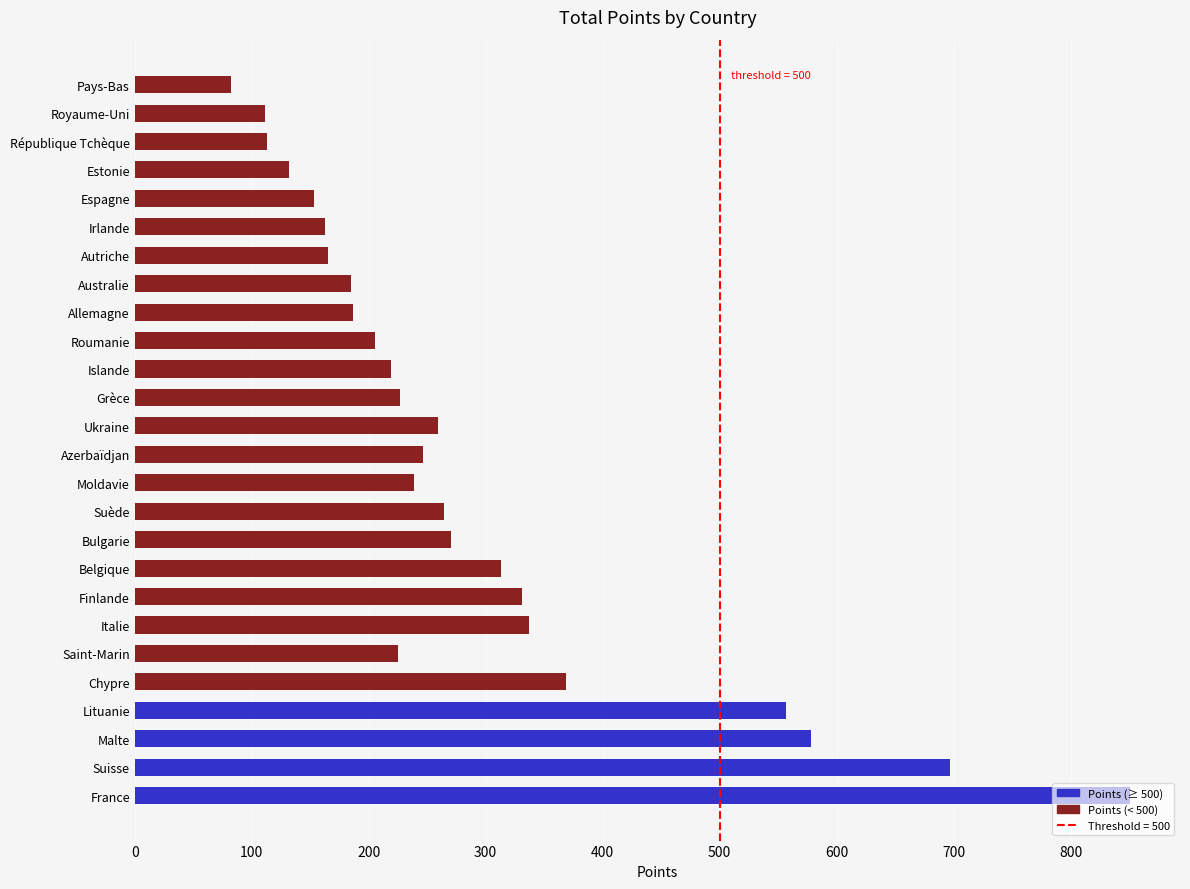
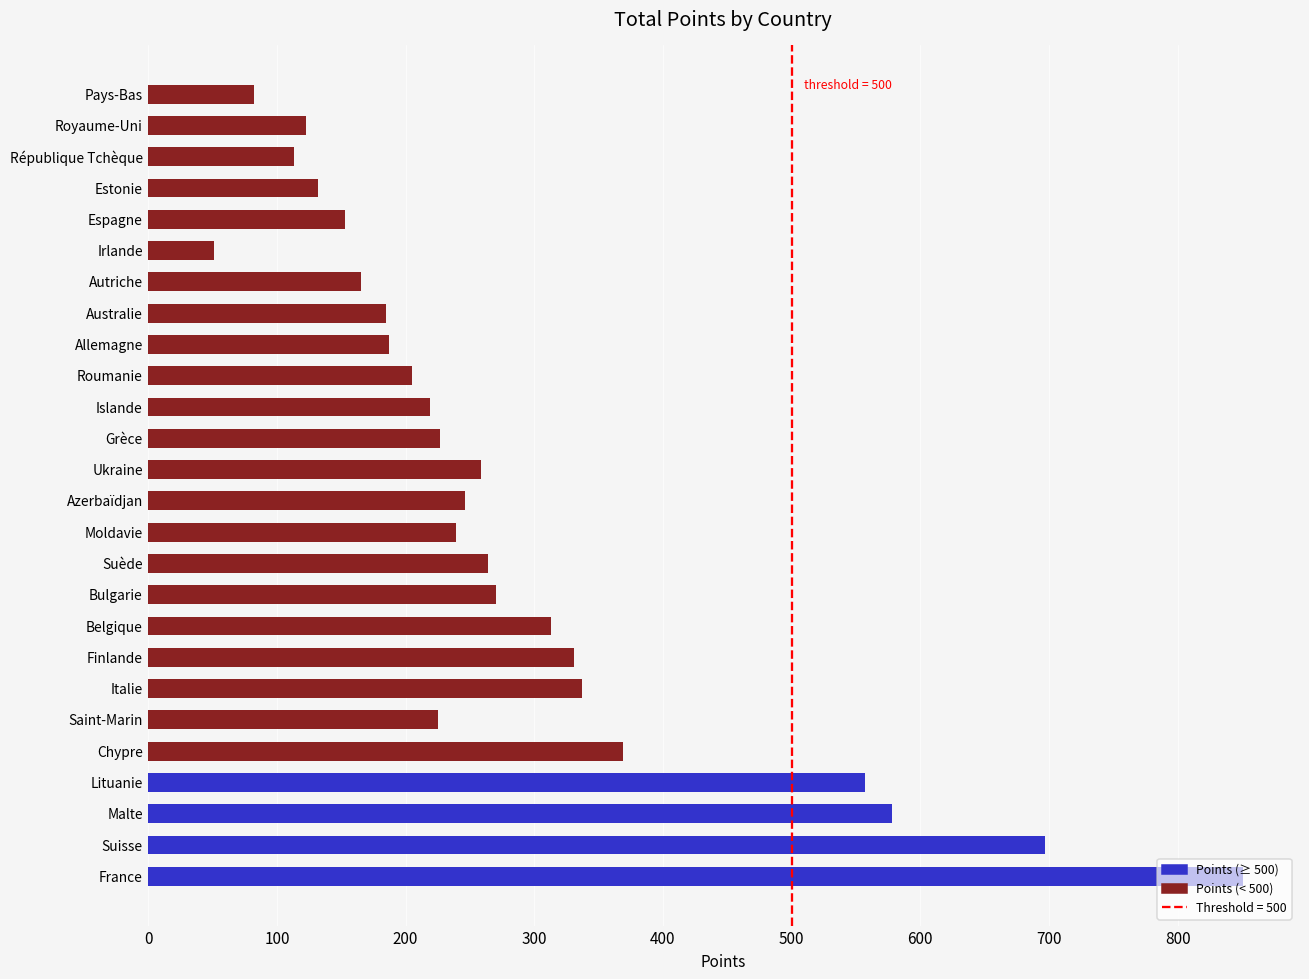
  {
    "Points (≥ 500)": {
      "Pays-Bas": 0,
      "Royaume-Uni": 0,
      "République Tchèque": 0,
      "Estonie": 0,
      "Espagne": 0,
      "Irlande": 0,
      "Autriche": 0,
      "Australie": 0,
      "Allemagne": 0,
      "Roumanie": 0,
      "Islande": 0,
      "Grèce": 0,
      "Ukraine": 0,
      "Azerbaïdjan": 0,
      "Moldavie": 0,
      "Suède": 0,
      "Bulgarie": 0,
      "Belgique": 0,
      "Finlande": 0,
      "Italie": 0,
      "Saint-Marin": 0,
      "Chypre": 0,
      "Lituanie": 557,
      "Malte": 578,
      "Suisse": 697
    },
    "Points (< 500)": {
      "Pays-Bas": 82,
-     "Royaume-Uni": 111,
+     "Royaume-Uni": 123,
      "République Tchèque": 113,
      "Estonie": 132,
      "Espagne": 153,
-     "Irlande": 163,
+     "Irlande": 51,
      "Autriche": 165,
      "Australie": 185,
      "Allemagne": 187,
      "Roumanie": 205,
      "Islande": 219,
      "Grèce": 227,
      "Ukraine": 259,
      "Azerbaïdjan": 246,
      "Moldavie": 239,
      "Suède": 264,
      "Bulgarie": 270,
      "Belgique": 313,
      "Finlande": 331,
      "Italie": 337,
      "Saint-Marin": 225,
      "Chypre": 369,
      "Lituanie": 0,
      "Malte": 0,
      "Suisse": 0,
      "France": 0
    }
  }
